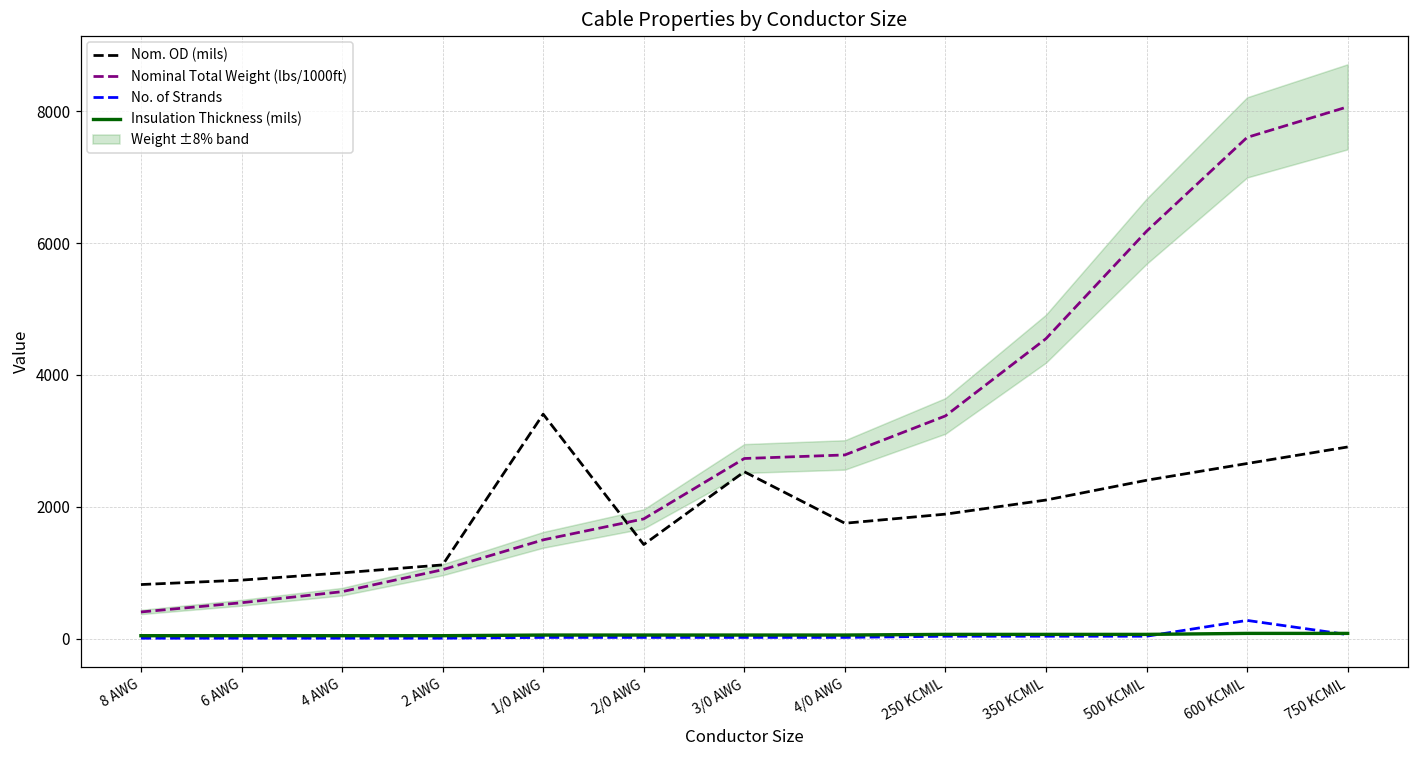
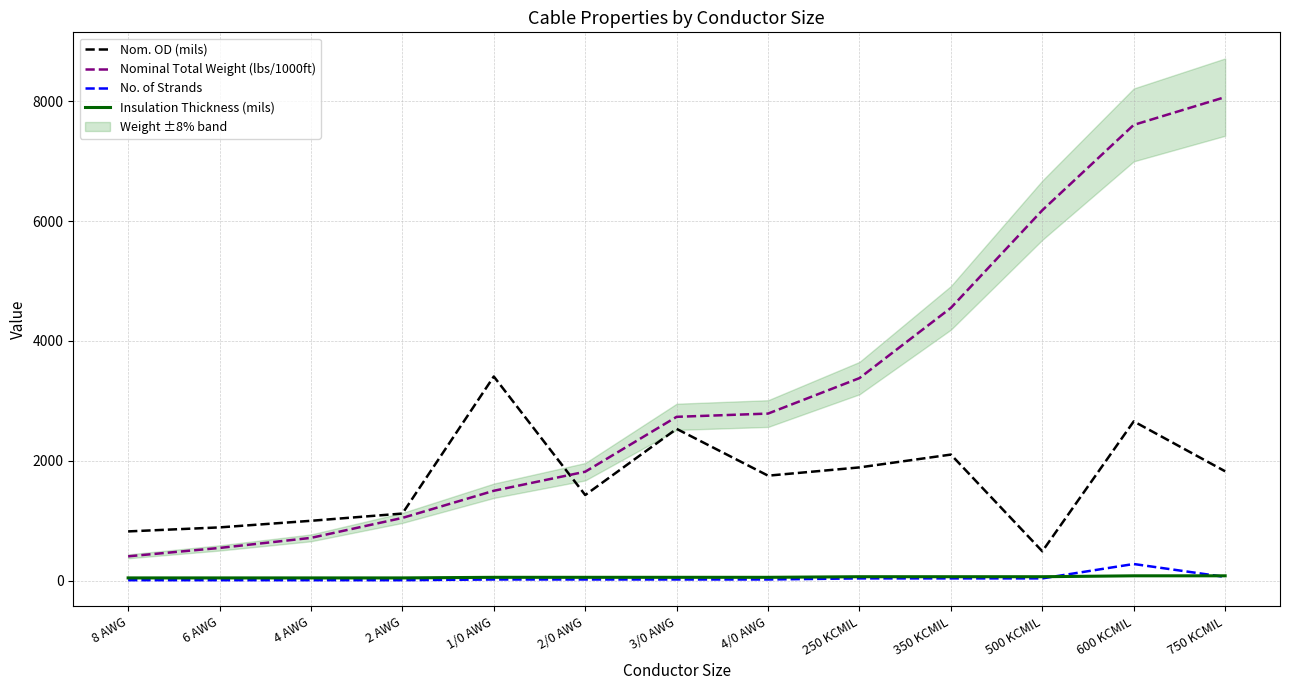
  {
    "Nom. OD (mils)": {
      "8 AWG": 800,
      "6 AWG": 900,
      "4 AWG": 1000,
      "1/0 AWG": 3400,
      "2/0 AWG": 1400,
      "3/0 AWG": 2500,
      "4/0 AWG": 1800,
      "250 KCMIL": 1900,
      "350 KCMIL": 2100,
-     "500 KCMIL": 2400,
+     "500 KCMIL": 500,
      "600 KCMIL": 2700,
-     "750 KCMIL": 2900
+     "750 KCMIL": 1800
    },
    "Nominal Total Weight (lbs/1000ft)": {
      "6 AWG": 500,
      "4 AWG": 700,
      "2 AWG": 1000,
      "1/0 AWG": 1500,
      "2/0 AWG": 1800,
      "3/0 AWG": 2700,
      "4/0 AWG": 2800,
      "250 KCMIL": 3400,
      "350 KCMIL": 4600,
      "500 KCMIL": 6200,
      "600 KCMIL": 7600,
      "750 KCMIL": 8100
    },
    "No. of Strands": {
      "600 KCMIL": 300
    }
  }
